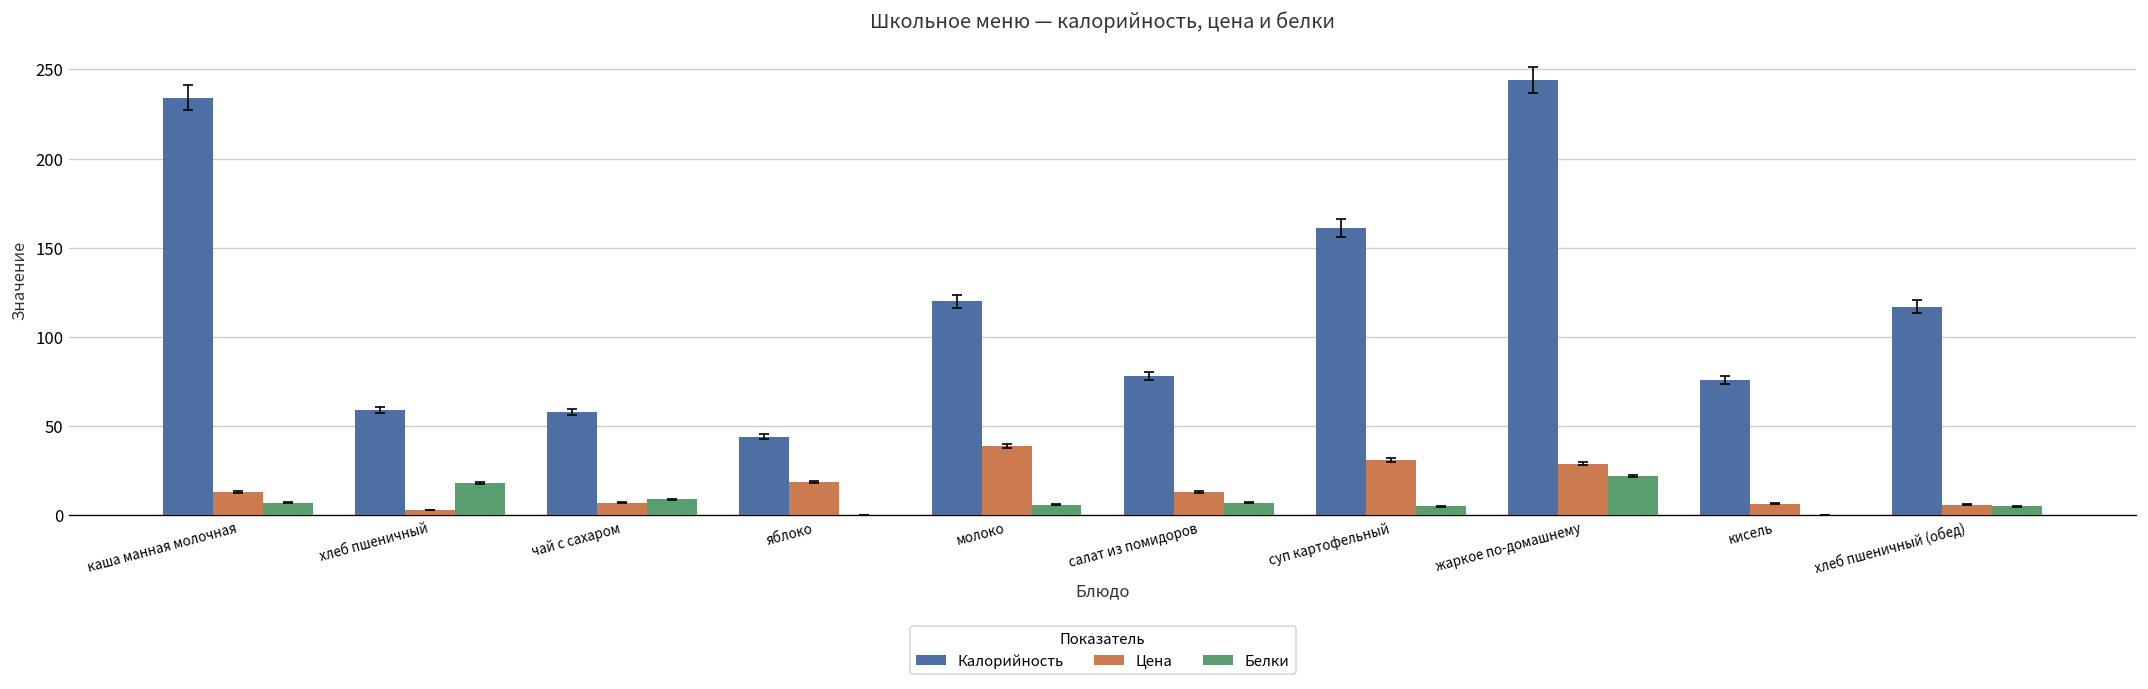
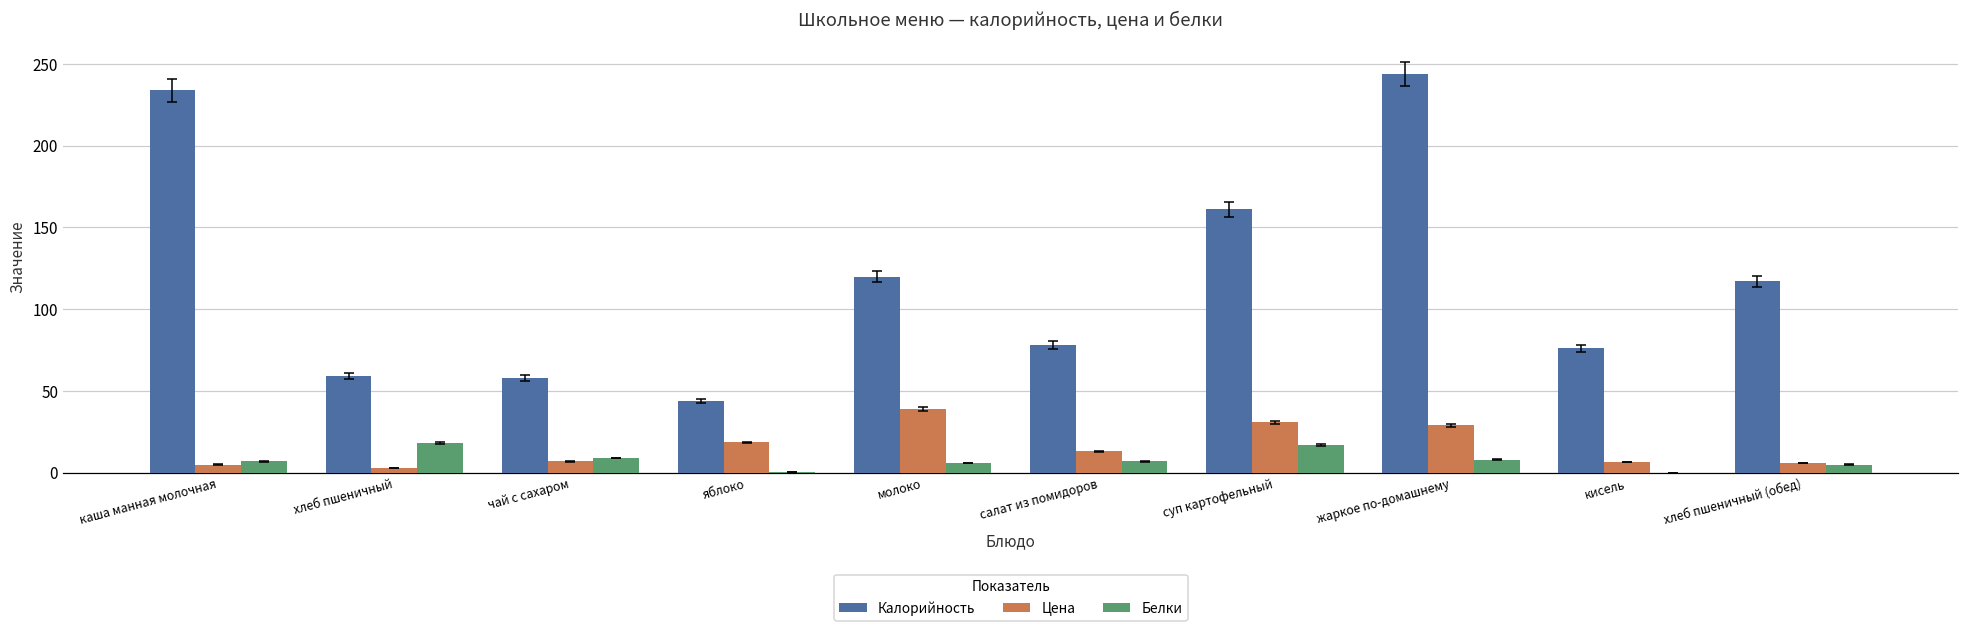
  {
    "Цена": {
-     "каша манная молочная": 13,
+     "каша манная молочная": 5,
      "хлеб пшеничный": 3,
      "чай с сахаром": 7,
      "яблоко": 19,
      "молоко": 39,
      "салат из помидоров": 13,
      "суп картофельный": 31,
      "жаркое по-домашнему": 29,
      "кисель": 7,
      "хлеб пшеничный (обед)": 6
    },
    "Белки": {
      "каша манная молочная": 7,
      "хлеб пшеничный": 18,
      "чай с сахаром": 9,
      "молоко": 6,
      "салат из помидоров": 7,
-     "суп картофельный": 5,
-     "жаркое по-домашнему": 22,
+     "суп картофельный": 17,
+     "жаркое по-домашнему": 8,
      "кисель": 0,
      "хлеб пшеничный (обед)": 5
    }
  }
